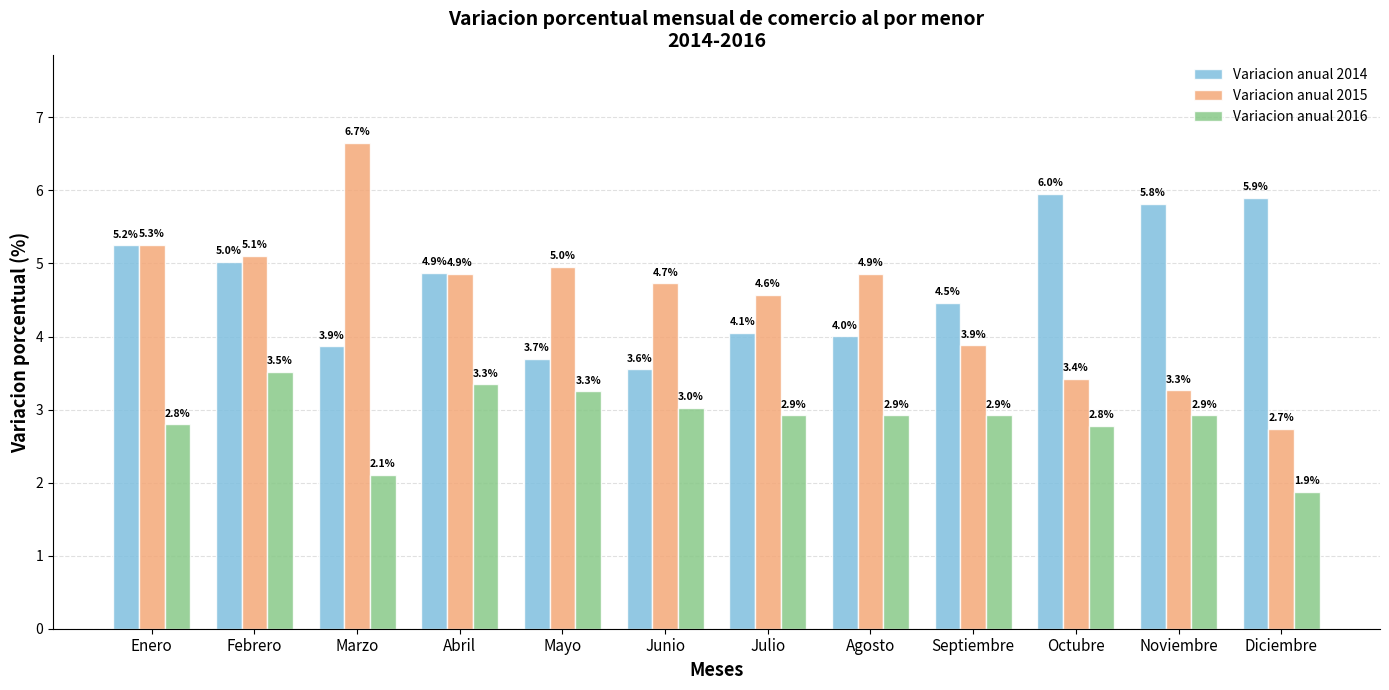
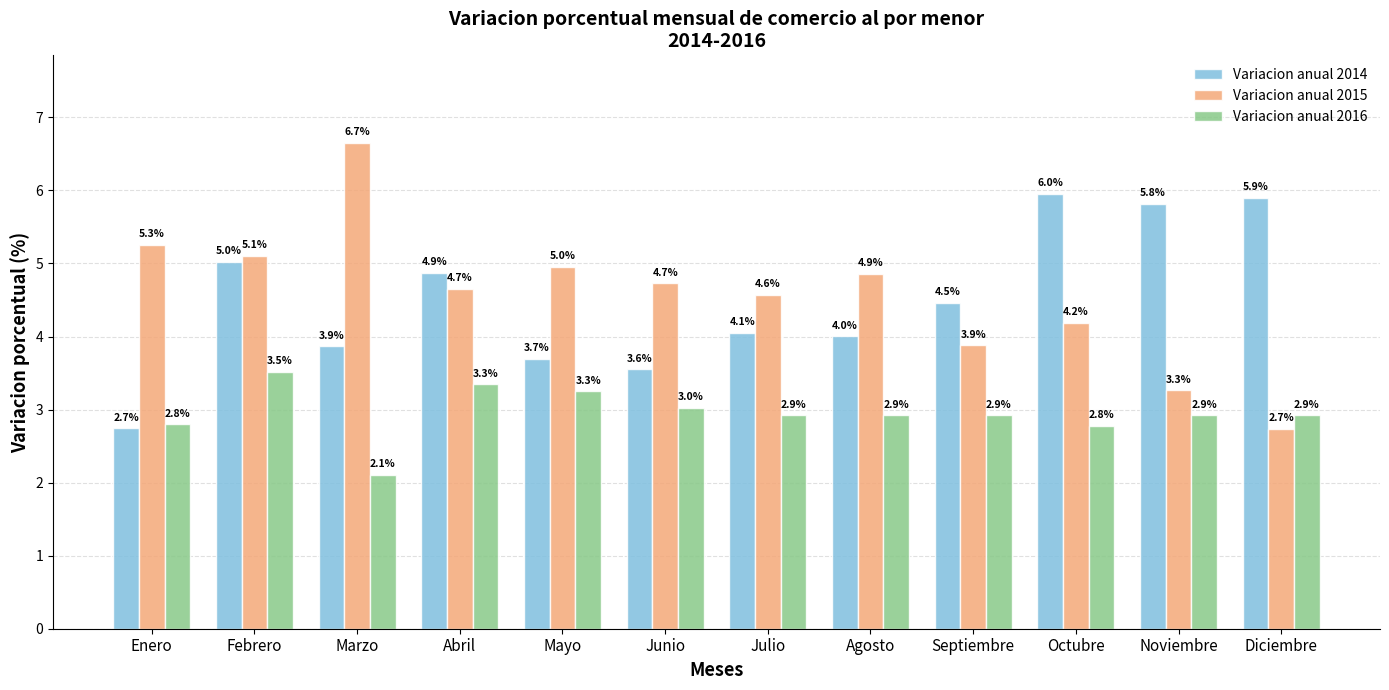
  {
    "Variacion anual 2014": {
-     "Enero": "5.2%",
+     "Enero": "2.7%",
      "Febrero": "5.0%",
      "Marzo": "3.9%",
      "Abril": "4.9%",
      "Mayo": "3.7%",
      "Junio": "3.6%",
      "Julio": "4.1%",
      "Agosto": "4.0%",
      "Septiembre": "4.5%",
      "Octubre": "6.0%",
      "Noviembre": "5.8%",
      "Diciembre": "5.9%"
    },
    "Variacion anual 2015": {
      "Enero": "5.3%",
      "Febrero": "5.1%",
      "Marzo": "6.7%",
-     "Abril": "4.9%",
+     "Abril": "4.7%",
      "Mayo": "5.0%",
      "Junio": "4.7%",
      "Julio": "4.6%",
      "Agosto": "4.9%",
      "Septiembre": "3.9%",
-     "Octubre": "3.4%",
+     "Octubre": "4.2%",
      "Noviembre": "3.3%",
      "Diciembre": "2.7%"
    },
    "Variacion anual 2016": {
      "Enero": "2.8%",
      "Febrero": "3.5%",
      "Marzo": "2.1%",
      "Abril": "3.3%",
      "Mayo": "3.3%",
      "Junio": "3.0%",
      "Julio": "2.9%",
      "Agosto": "2.9%",
      "Septiembre": "2.9%",
      "Octubre": "2.8%",
      "Noviembre": "2.9%",
-     "Diciembre": "1.9%"
+     "Diciembre": "2.9%"
    }
  }
